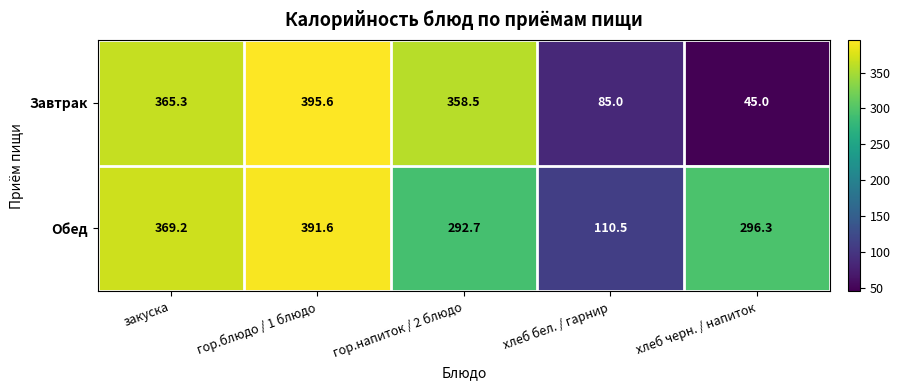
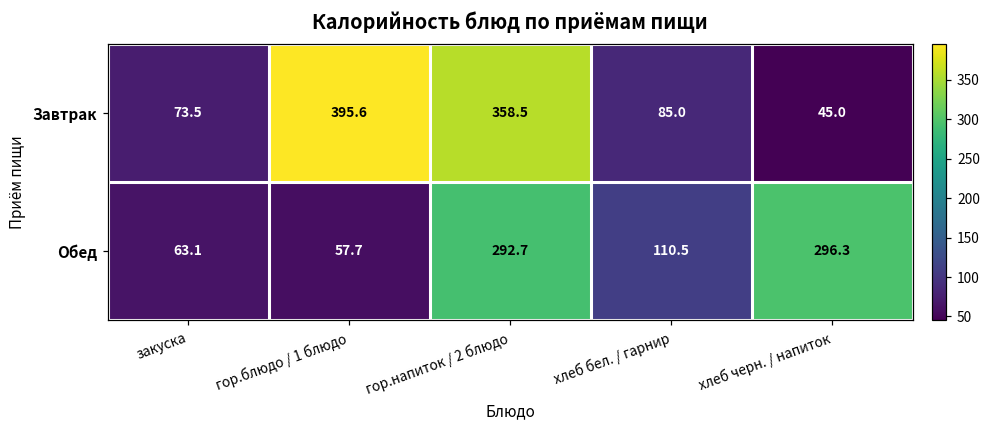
  {
    "Завтрак": {
-     "закуска": 365.3,
+     "закуска": 73.5,
      "гор.блюдо / 1 блюдо": 395.6,
      "гор.напиток / 2 блюдо": 358.5,
      "хлеб бел. / гарнир": 85.0,
      "хлеб черн. / напиток": 45.0
    },
    "Обед": {
-     "закуска": 369.2,
-     "гор.блюдо / 1 блюдо": 391.6,
+     "закуска": 63.1,
+     "гор.блюдо / 1 блюдо": 57.7,
      "гор.напиток / 2 блюдо": 292.7,
      "хлеб бел. / гарнир": 110.5,
      "хлеб черн. / напиток": 296.3
    }
  }
